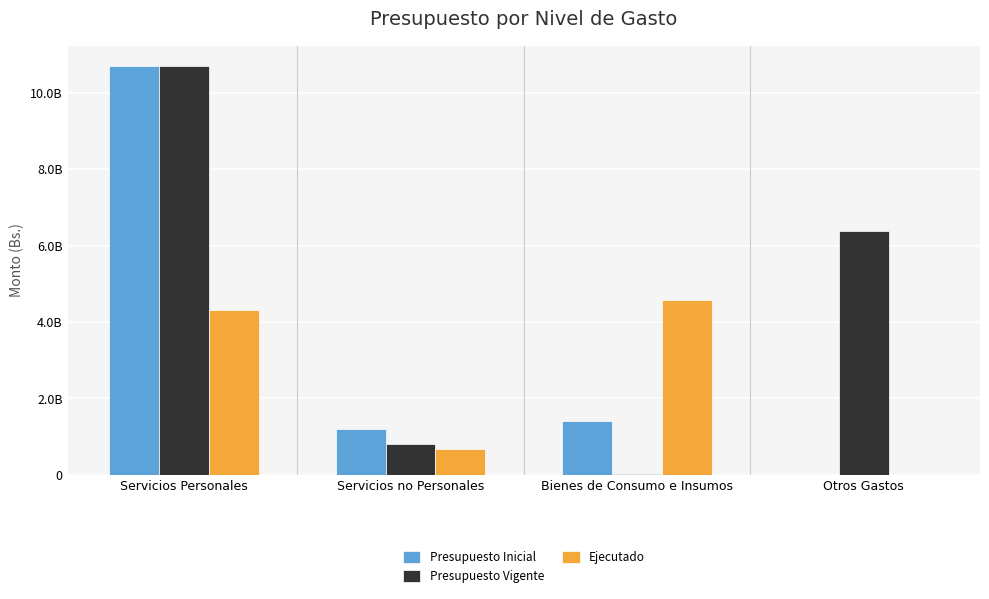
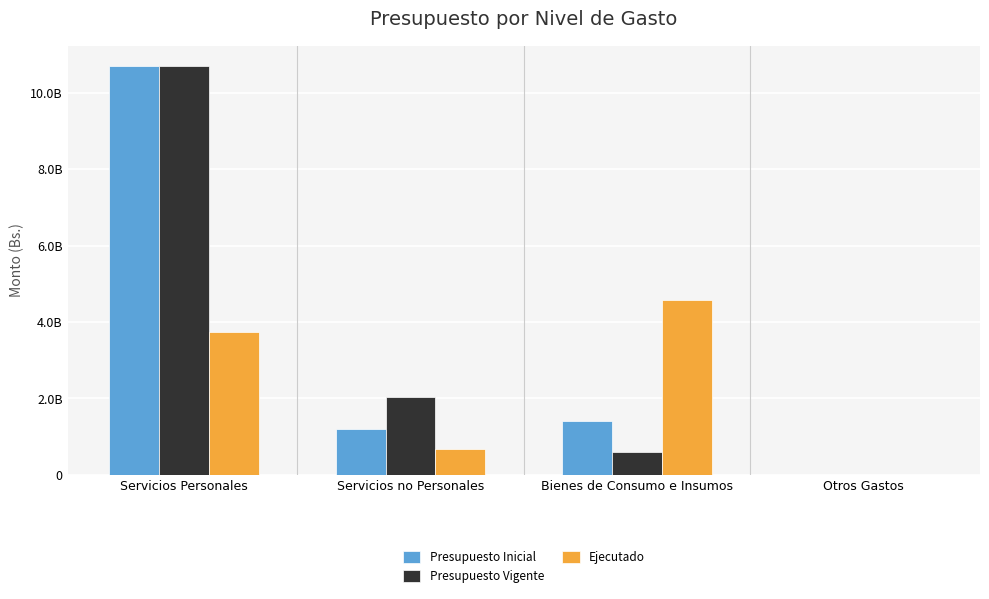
  {
    "Presupuesto Inicial": {
      "Servicios Personales": 10700000000,
      "Servicios no Personales": 1200000000,
      "Bienes de Consumo e Insumos": 1400000000
    },
    "Presupuesto Vigente": {
      "Servicios Personales": 10700000000,
-     "Servicios no Personales": 800000000,
-     "Bienes de Consumo e Insumos": 0,
-     "Otros Gastos": 6400000000
+     "Servicios no Personales": 2000000000,
+     "Bienes de Consumo e Insumos": 600000000,
+     "Otros Gastos": 0
    },
    "Ejecutado": {
-     "Servicios Personales": 4300000000,
+     "Servicios Personales": 3700000000,
      "Servicios no Personales": 700000000,
      "Bienes de Consumo e Insumos": 4600000000,
      "Otros Gastos": 0
    }
  }
